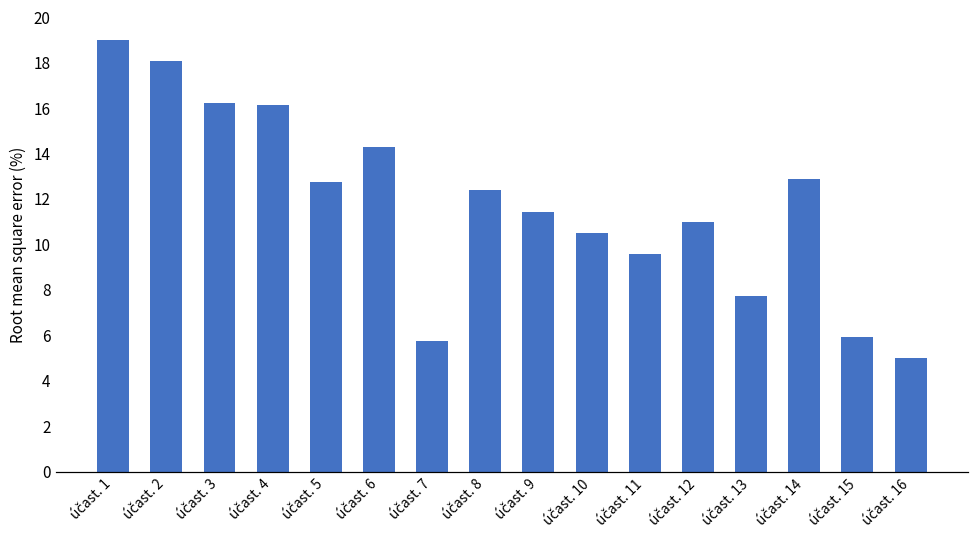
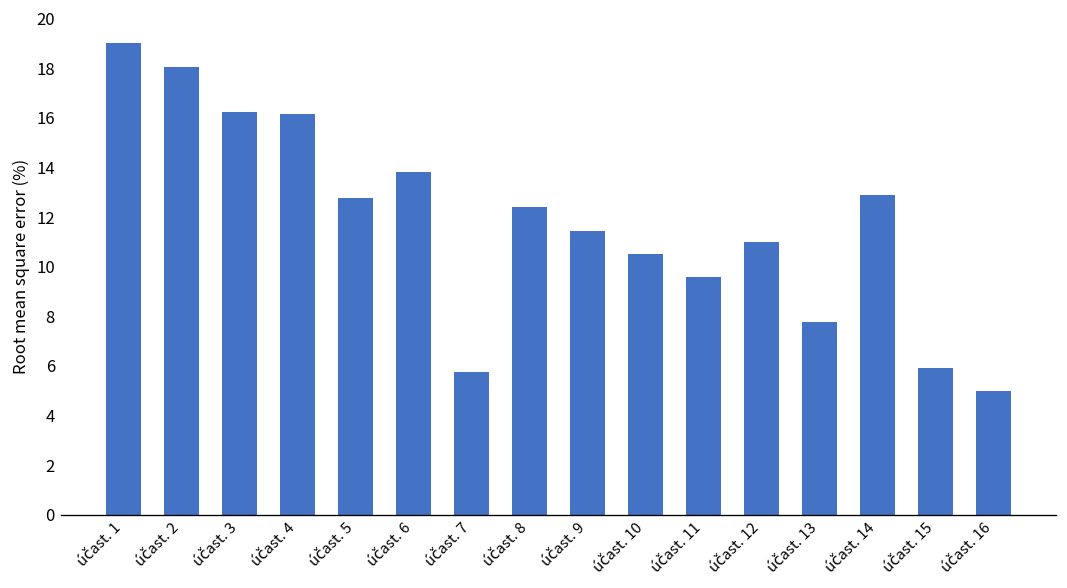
  {
    "účast. 1": 19.0,
    "účast. 2": 18.0,
    "účast. 3": 16.2,
    "účast. 4": 16.1,
    "účast. 5": 12.8,
-   "účast. 6": 14.3,
+   "účast. 6": 13.8,
    "účast. 7": 5.8,
    "účast. 8": 12.4,
    "účast. 9": 11.4,
    "účast. 10": 10.5,
    "účast. 11": 9.6,
    "účast. 12": 11.0,
    "účast. 13": 7.8,
    "účast. 14": 12.9,
    "účast. 15": 5.9,
    "účast. 16": 5.0
  }
